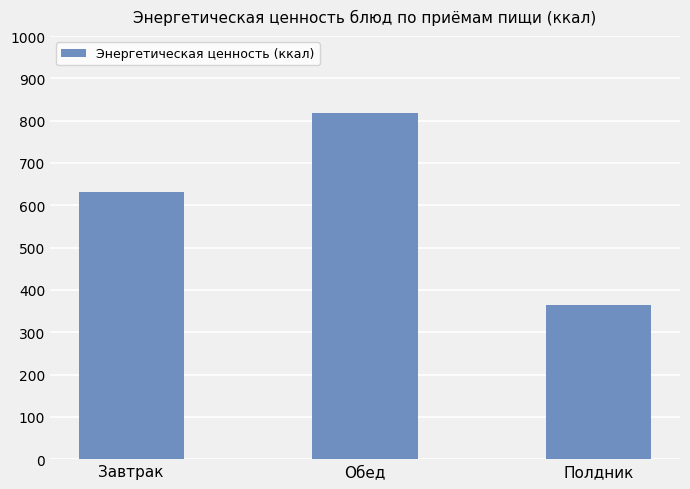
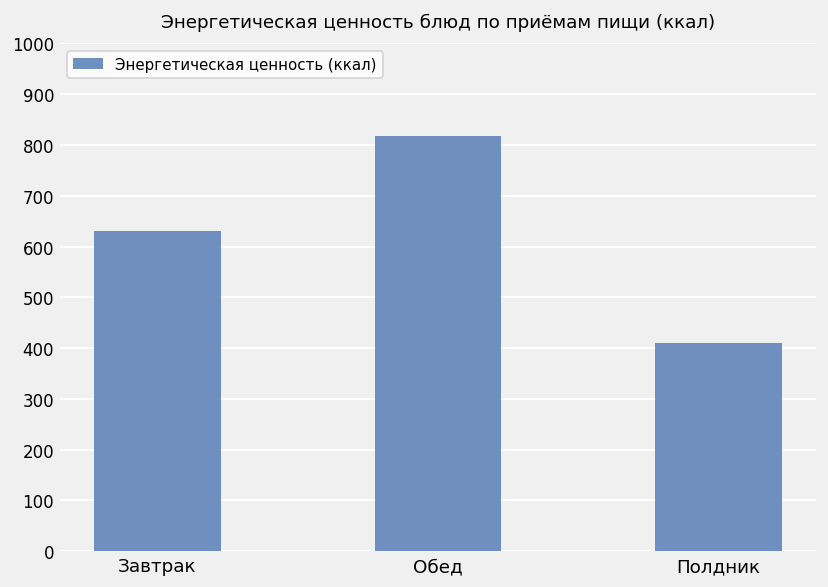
  {
    "Завтрак": 630,
    "Обед": 820,
-   "Полдник": 360
+   "Полдник": 410
  }
